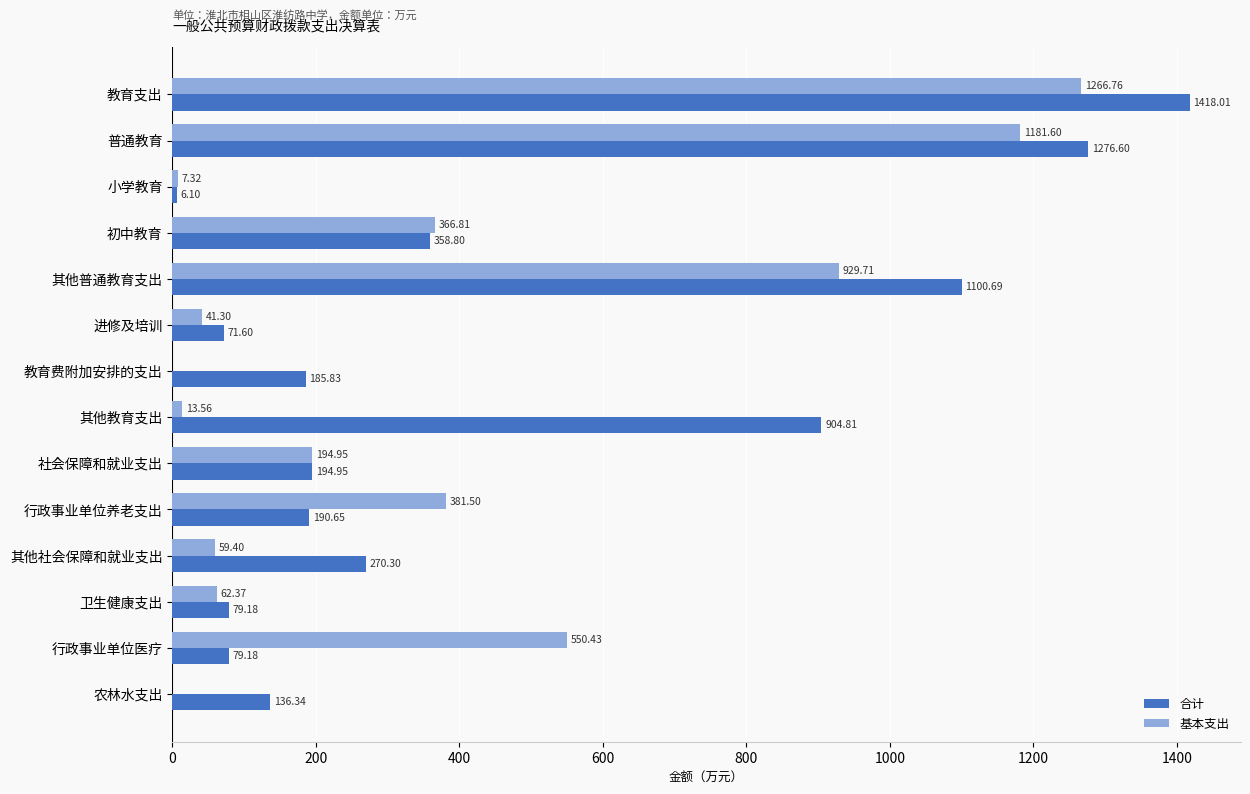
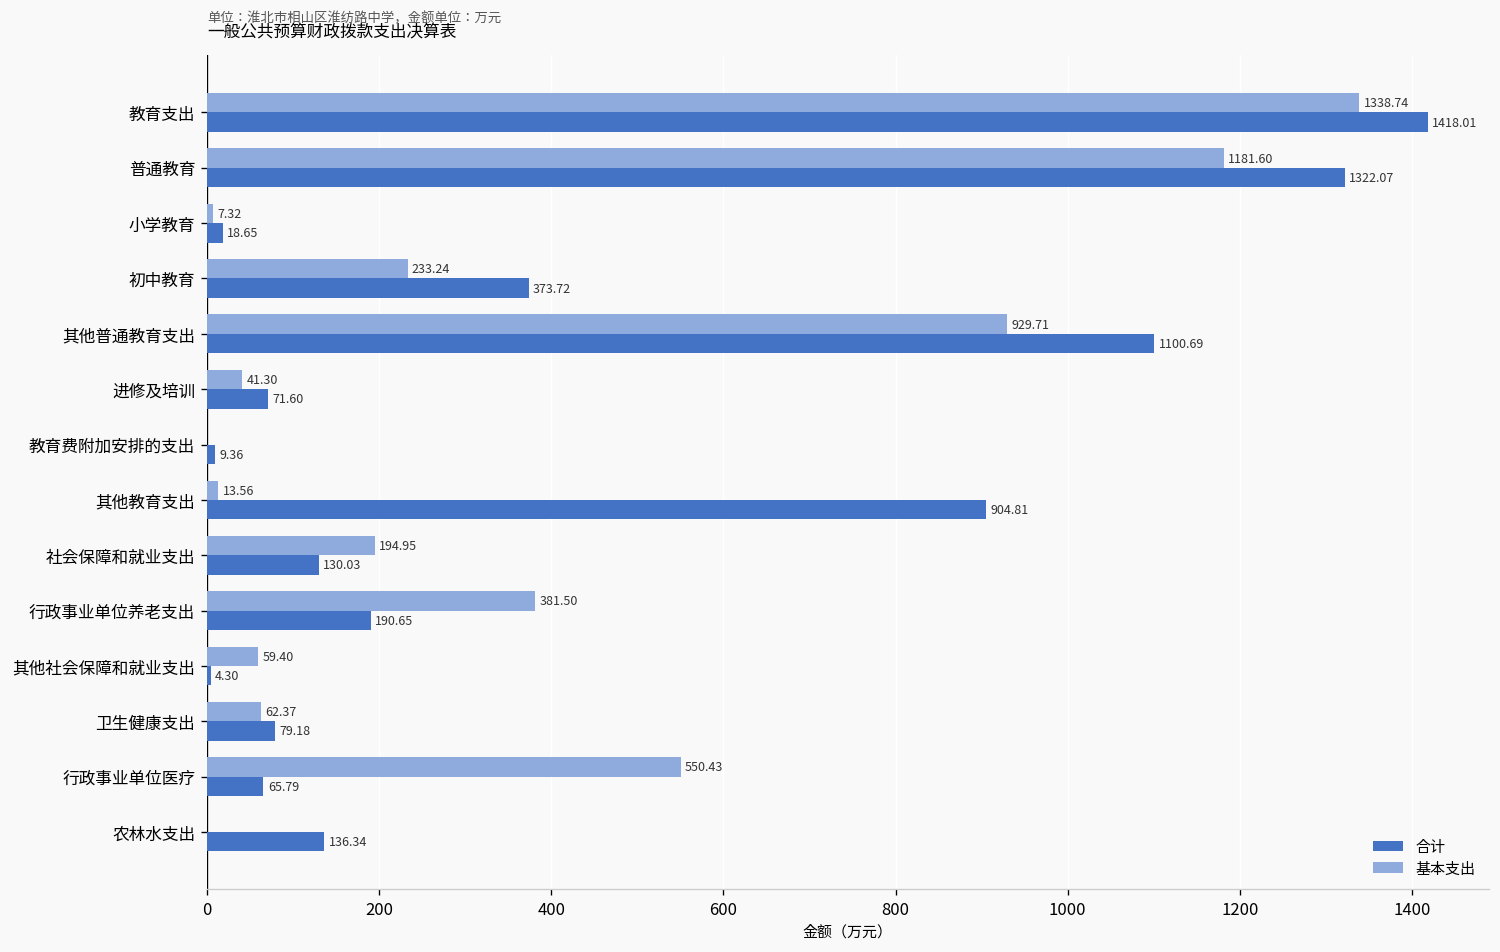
  {
    "合计": {
      "教育支出": 1418.01,
-     "普通教育": 1276.60,
-     "小学教育": 6.10,
-     "初中教育": 358.80,
+     "普通教育": 1322.07,
+     "小学教育": 18.65,
+     "初中教育": 373.72,
      "其他普通教育支出": 1100.69,
      "进修及培训": 71.60,
-     "教育费附加安排的支出": 185.83,
+     "教育费附加安排的支出": 9.36,
      "其他教育支出": 904.81,
-     "社会保障和就业支出": 194.95,
+     "社会保障和就业支出": 130.03,
      "行政事业单位养老支出": 190.65,
-     "其他社会保障和就业支出": 270.30,
+     "其他社会保障和就业支出": 4.30,
      "卫生健康支出": 79.18,
-     "行政事业单位医疗": 79.18,
+     "行政事业单位医疗": 65.79,
      "农林水支出": 136.34
    },
    "基本支出": {
-     "教育支出": 1266.76,
+     "教育支出": 1338.74,
      "普通教育": 1181.60,
      "小学教育": 7.32,
-     "初中教育": 366.81,
+     "初中教育": 233.24,
      "其他普通教育支出": 929.71,
      "进修及培训": 41.30,
      "其他教育支出": 13.56,
      "社会保障和就业支出": 194.95,
      "行政事业单位养老支出": 381.50,
      "其他社会保障和就业支出": 59.40,
      "卫生健康支出": 62.37,
      "行政事业单位医疗": 550.43
    }
  }
